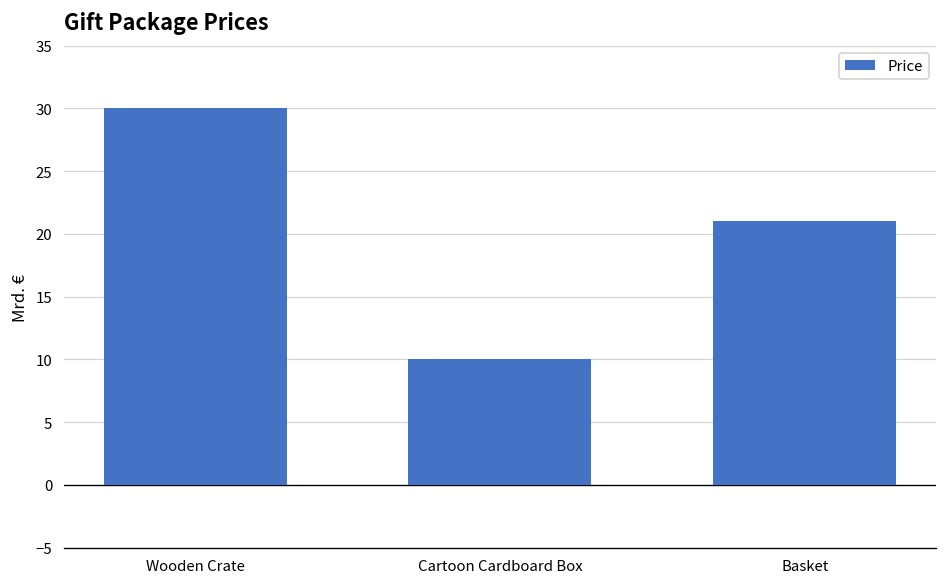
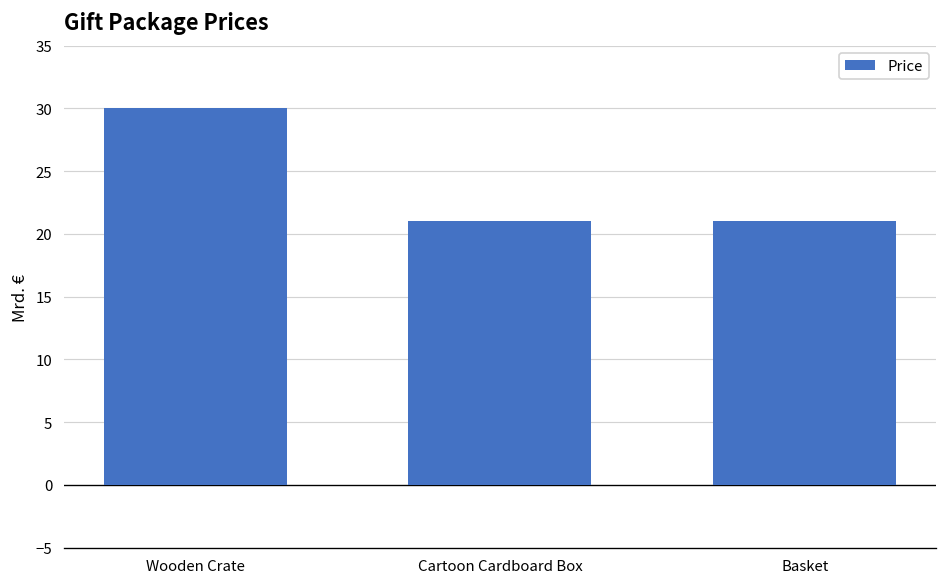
  {
    "Wooden Crate": 30,
-   "Cartoon Cardboard Box": 10,
+   "Cartoon Cardboard Box": 21,
    "Basket": 21
  }
